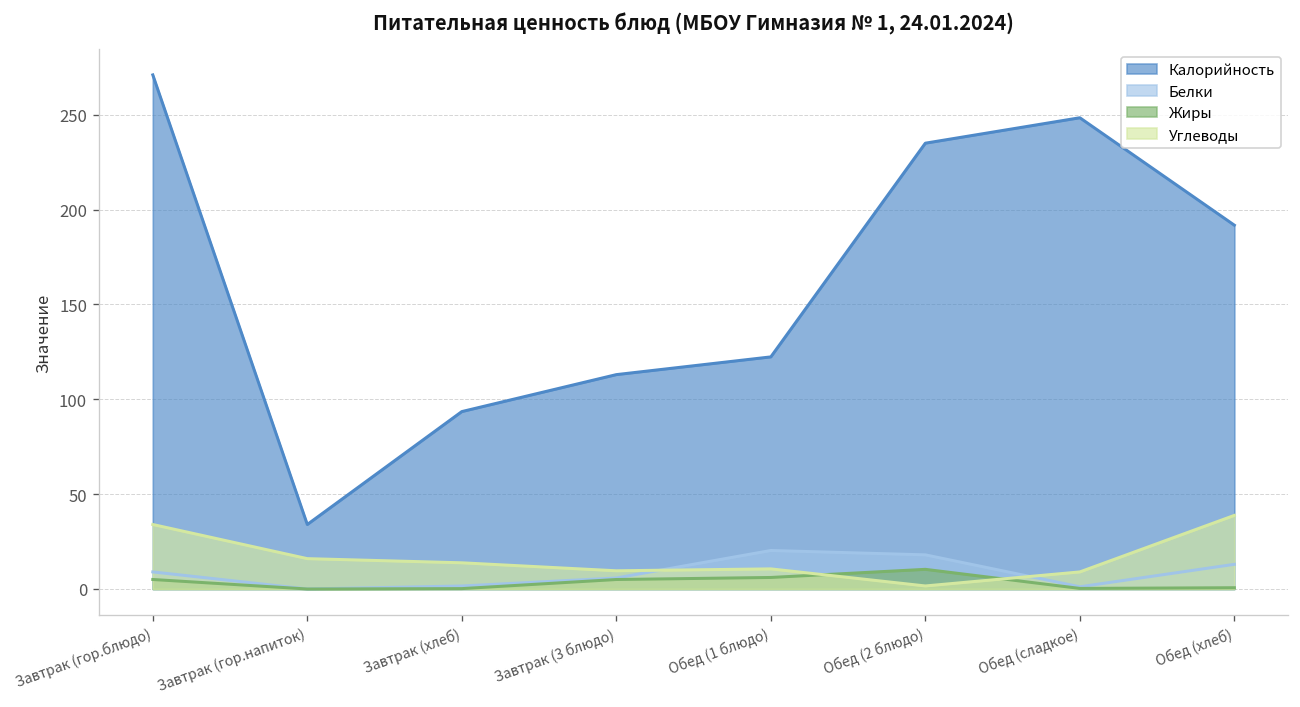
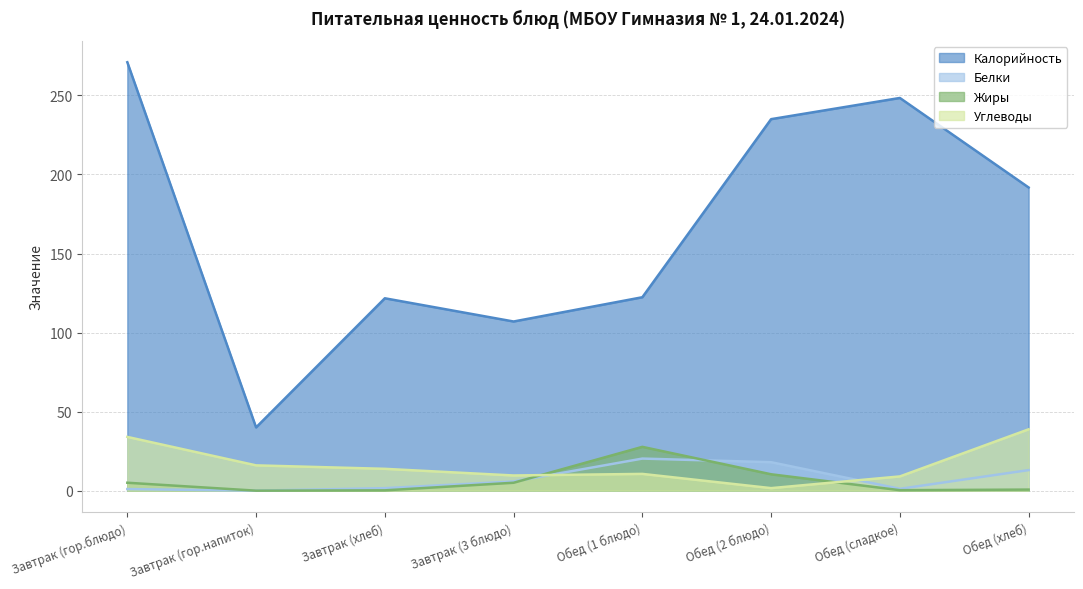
  {
    "Калорийность": {
      "Завтрак (гор.блюдо)": 271,
-     "Завтрак (гор.напиток)": 34,
-     "Завтрак (хлеб)": 94,
-     "Завтрак (3 блюдо)": 113,
+     "Завтрак (гор.напиток)": 40,
+     "Завтрак (хлеб)": 122,
+     "Завтрак (3 блюдо)": 107,
      "Обед (1 блюдо)": 122,
      "Обед (2 блюдо)": 235,
      "Обед (сладкое)": 248,
      "Обед (хлеб)": 192
    },
    "Белки": {
-     "Завтрак (гор.блюдо)": 9,
+     "Завтрак (гор.блюдо)": 1,
      "Обед (1 блюдо)": 20,
      "Обед (2 блюдо)": 18,
      "Обед (хлеб)": 13
    },
    "Жиры": {
      "Завтрак (гор.блюдо)": 5,
-     "Обед (1 блюдо)": 6,
+     "Обед (1 блюдо)": 28,
      "Обед (2 блюдо)": 10,
      "Обед (хлеб)": 1
    },
    "Углеводы": {
      "Завтрак (гор.блюдо)": 34,
      "Завтрак (гор.напиток)": 16,
      "Завтрак (хлеб)": 14,
      "Завтрак (3 блюдо)": 10,
      "Обед (1 блюдо)": 11,
      "Обед (2 блюдо)": 2,
      "Обед (сладкое)": 9,
      "Обед (хлеб)": 39
    }
  }
